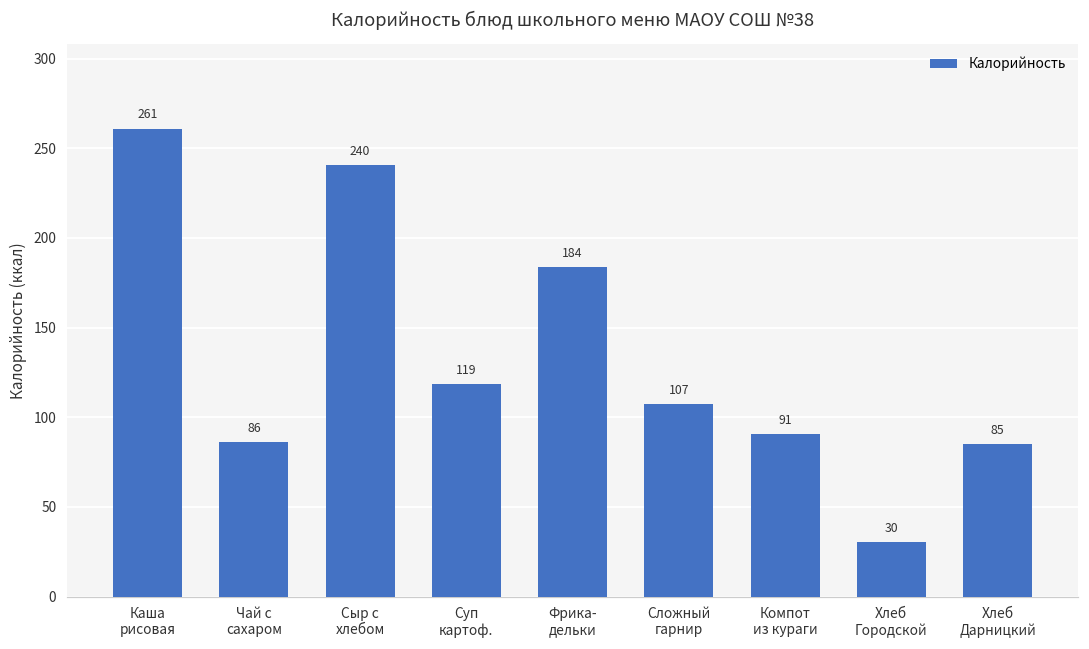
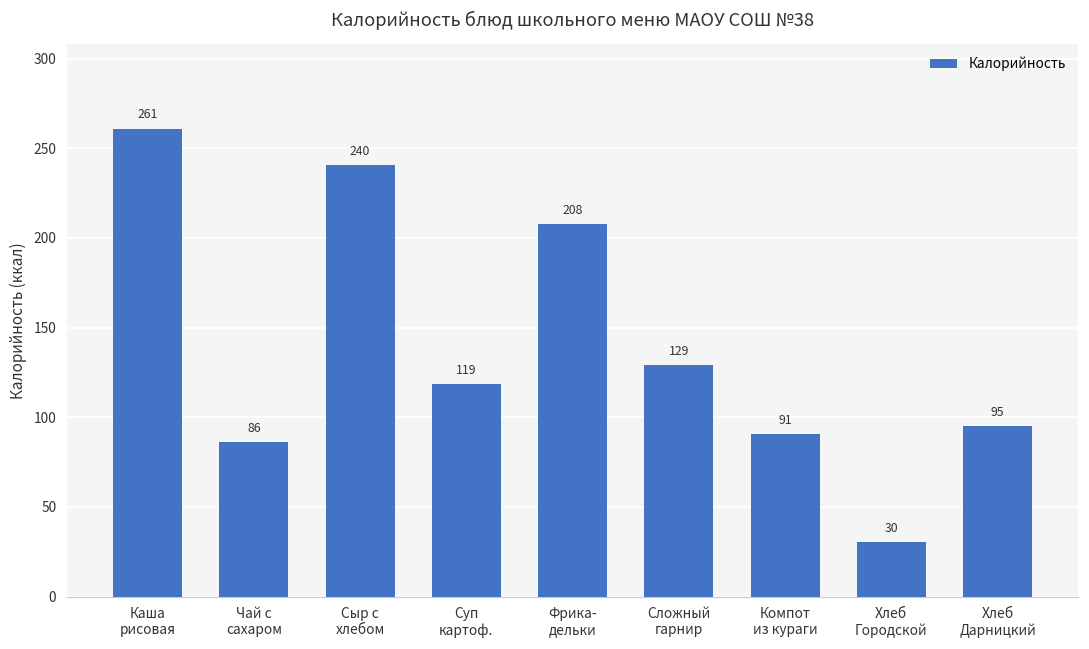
  {
    "Каша рисовая": 261,
    "Чай с сахаром": 86,
    "Сыр с хлебом": 240,
    "Суп картоф.": 119,
-   "Фрика- дельки": 184,
-   "Сложный гарнир": 107,
+   "Фрика- дельки": 208,
+   "Сложный гарнир": 129,
    "Компот из кураги": 91,
    "Хлеб Городской": 30,
-   "Хлеб Дарницкий": 85
+   "Хлеб Дарницкий": 95
  }
